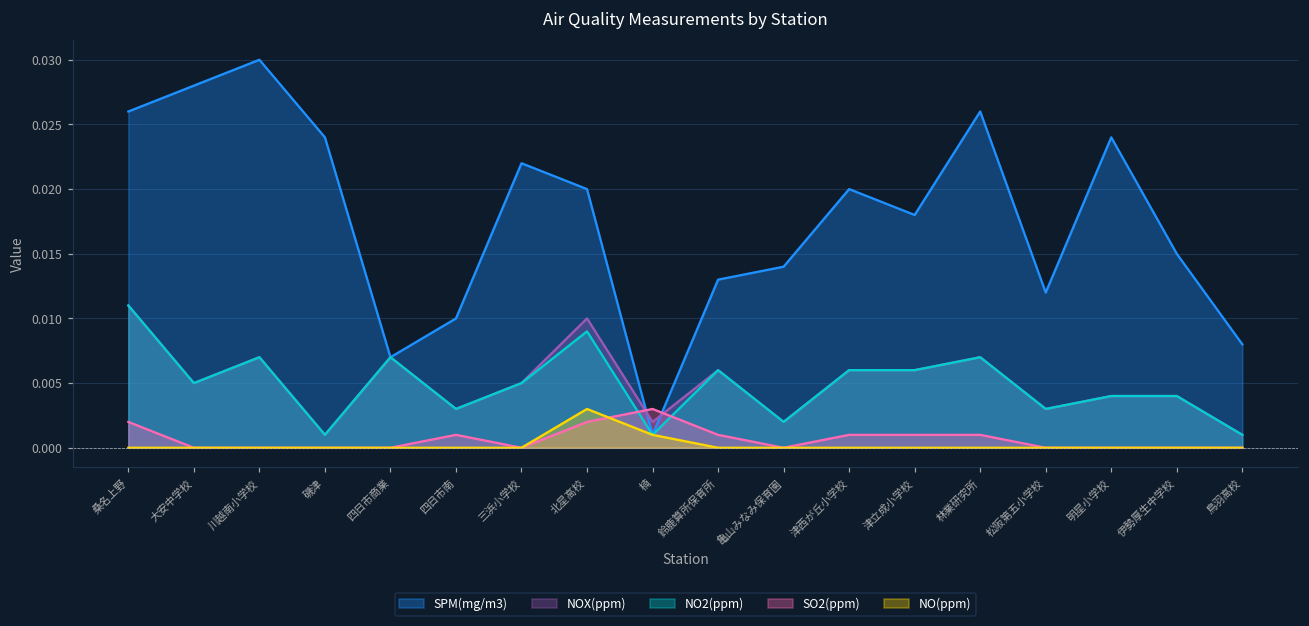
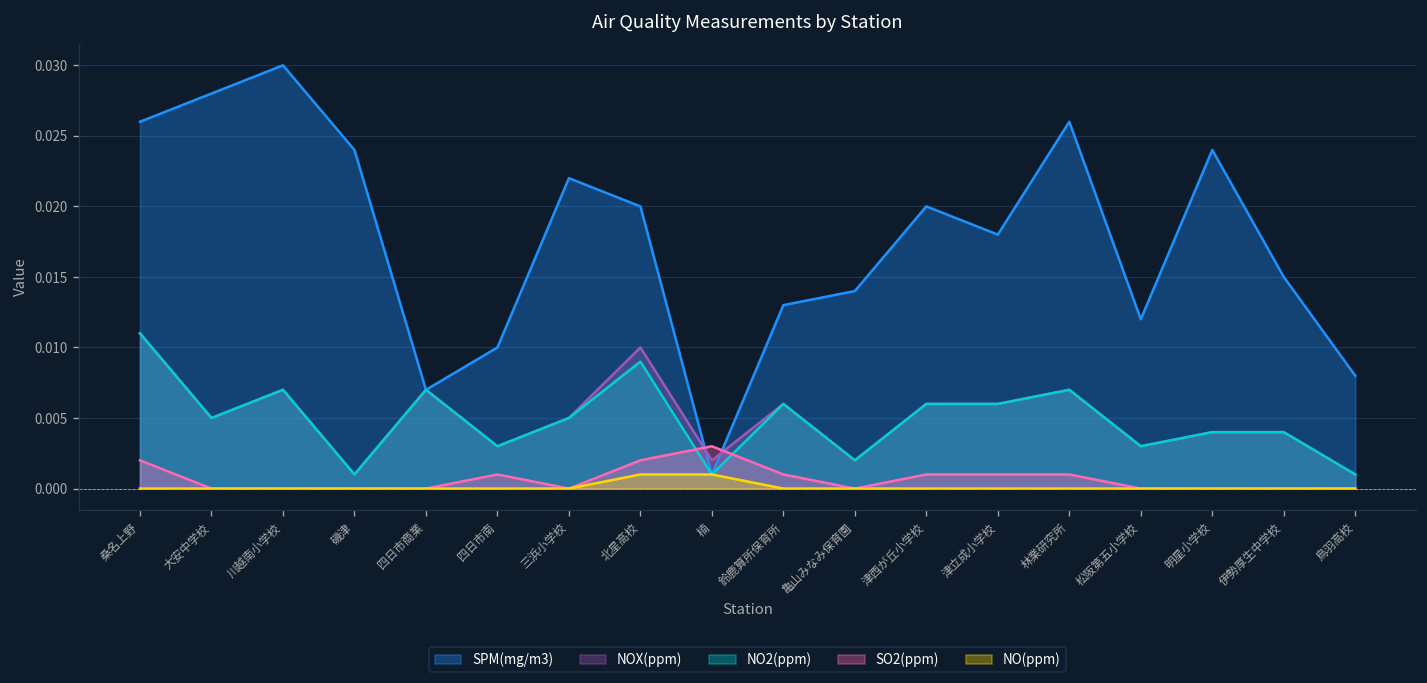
  {
    "NO(ppm)": {
      "桑名上野": 0.000,
      "四日市南": 0.000,
-     "北星高校": 0.003,
+     "北星高校": 0.001,
      "鈴鹿算所保育所": 0.000,
      "津西が丘小学校": 0.000,
      "津立成小学校": 0.000,
      "林業研究所": 0.000
    }
  }
